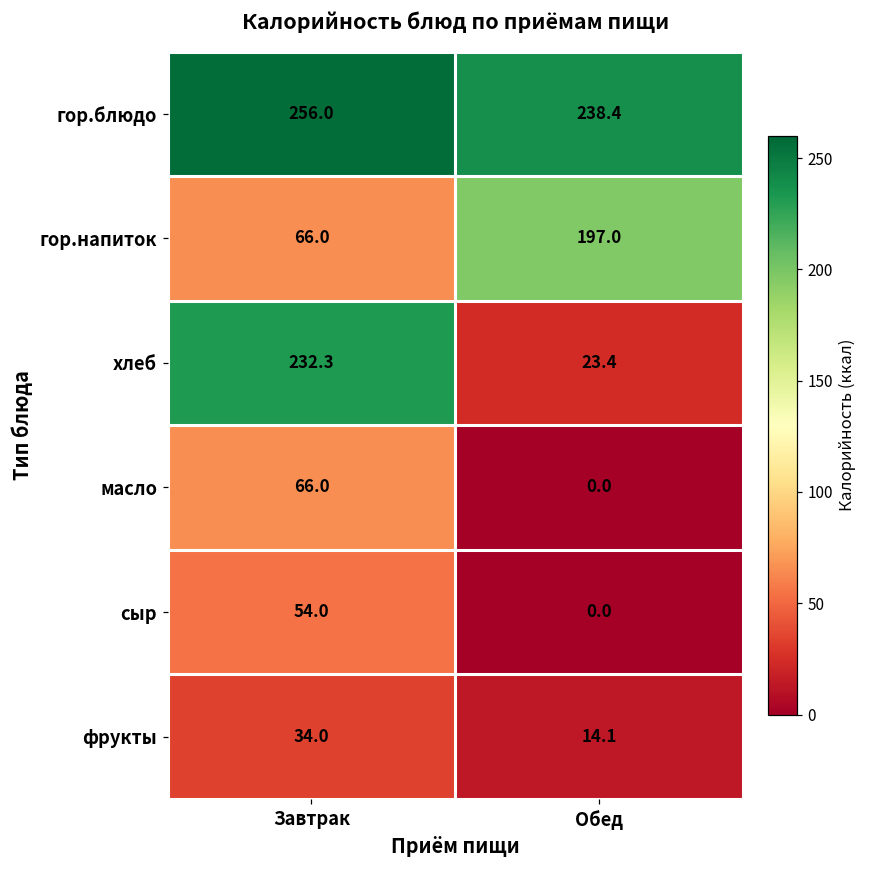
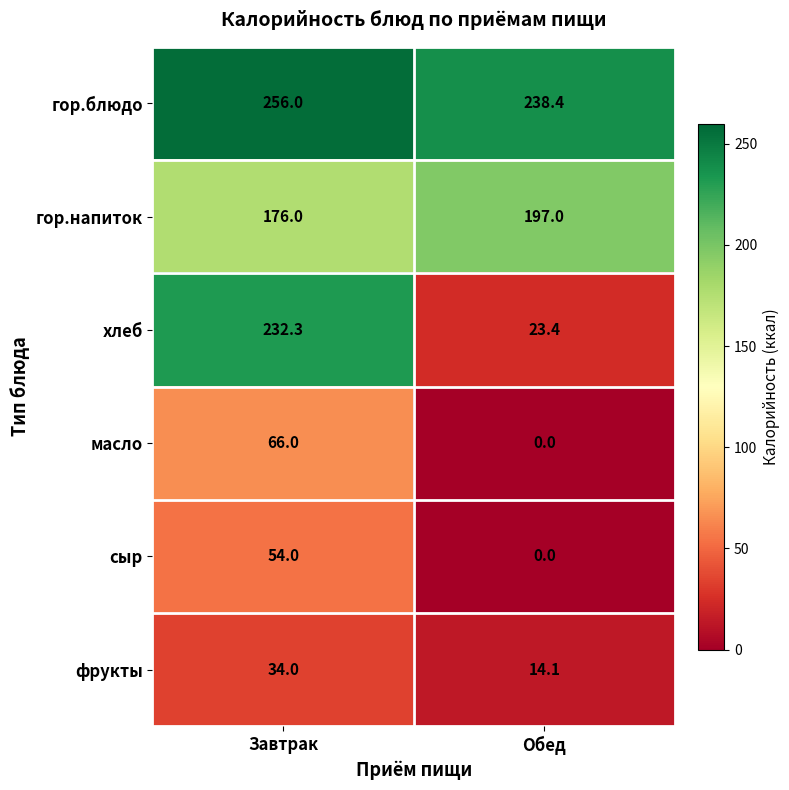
  {
    "гор.блюдо": {
      "Завтрак": 256.0,
      "Обед": 238.4
    },
    "гор.напиток": {
-     "Завтрак": 66.0,
+     "Завтрак": 176.0,
      "Обед": 197.0
    },
    "хлеб": {
      "Завтрак": 232.3,
      "Обед": 23.4
    },
    "масло": {
      "Завтрак": 66.0,
      "Обед": 0.0
    },
    "сыр": {
      "Завтрак": 54.0,
      "Обед": 0.0
    },
    "фрукты": {
      "Завтрак": 34.0,
      "Обед": 14.1
    }
  }
